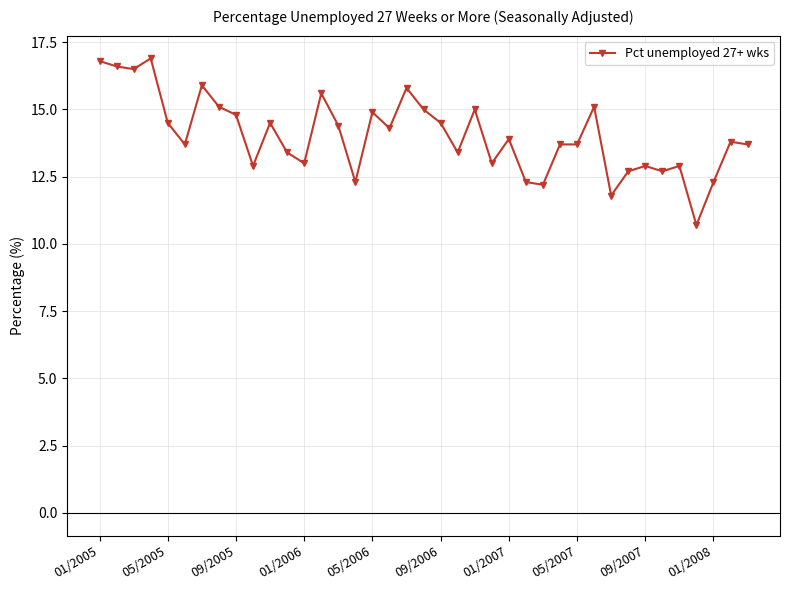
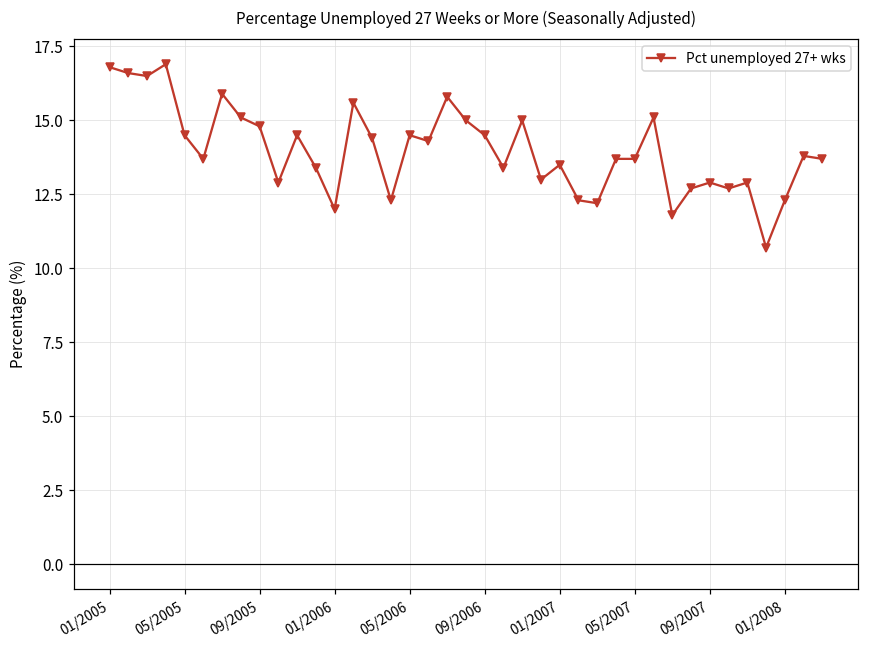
  {
    "01/2005": 16.8,
    "05/2005": 14.5,
    "09/2005": 14.8,
-   "01/2006": 13,
-   "05/2006": 14.9,
+   "01/2006": 12,
+   "05/2006": 14.5,
    "09/2006": 14.5,
-   "01/2007": 13.9,
+   "01/2007": 13.5,
    "05/2007": 13.7,
    "09/2007": 12.9,
    "01/2008": 12.3
  }
